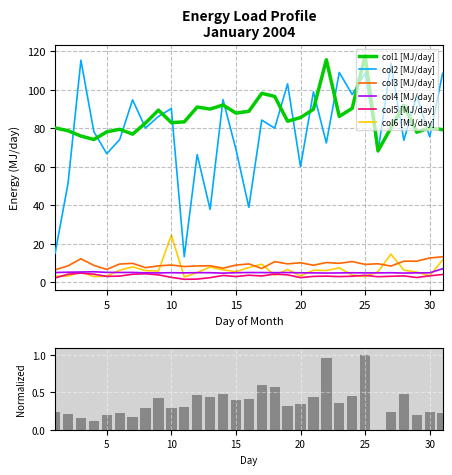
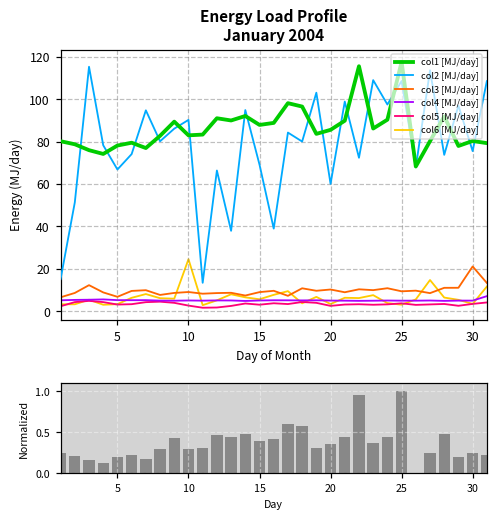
  {
    "Energy Load Profile January 2004": {
      "col1 [MJ/day]": {
        "5": 78,
        "10": 83,
        "15": 88,
        "20": 86
      },
      "col2 [MJ/day]": {
        "5": 67,
        "10": 90,
        "15": 69,
        "20": 60,
        "30": 76
      },
      "col3 [MJ/day]": {
        "5": 7,
        "10": 9,
        "15": 9,
        "20": 10,
        "25": 9,
-       "30": 13
+       "30": 21
      },
      "col4 [MJ/day]": {
        "5": 5,
        "10": 5,
        "20": 5,
        "30": 5
      },
      "col5 [MJ/day]": {
        "10": 3,
        "15": 3
      },
      "col6 [MJ/day]": {
        "10": 25
      }
    }
  }
